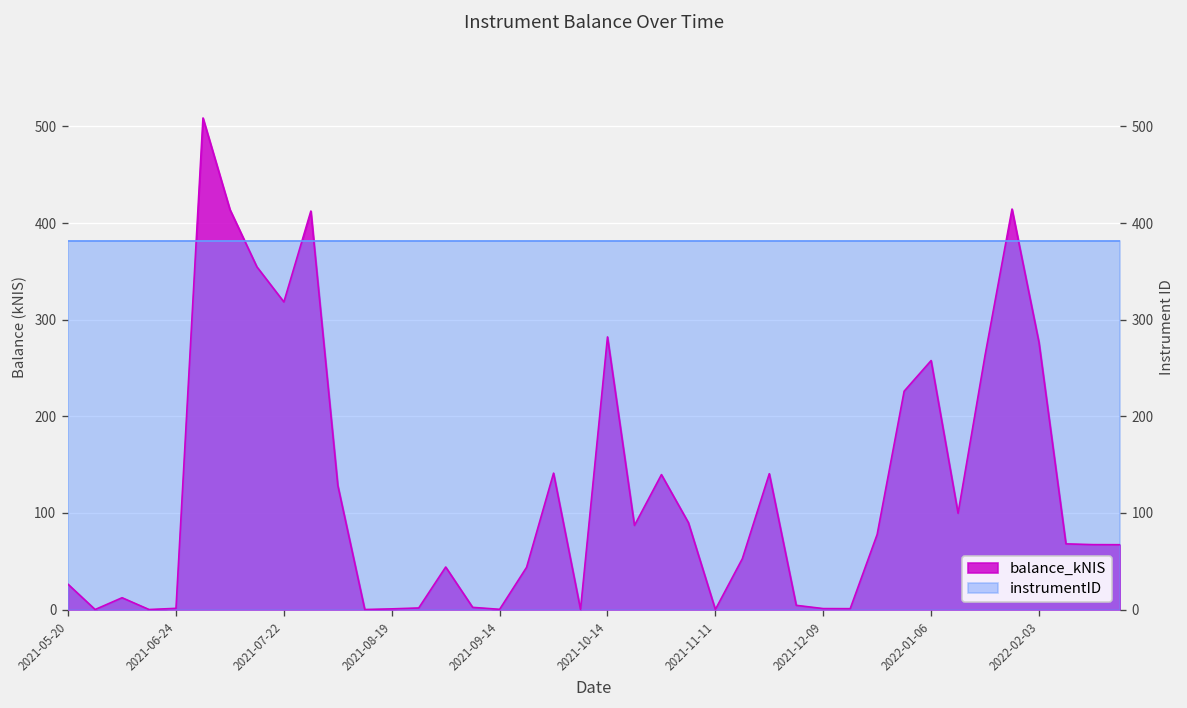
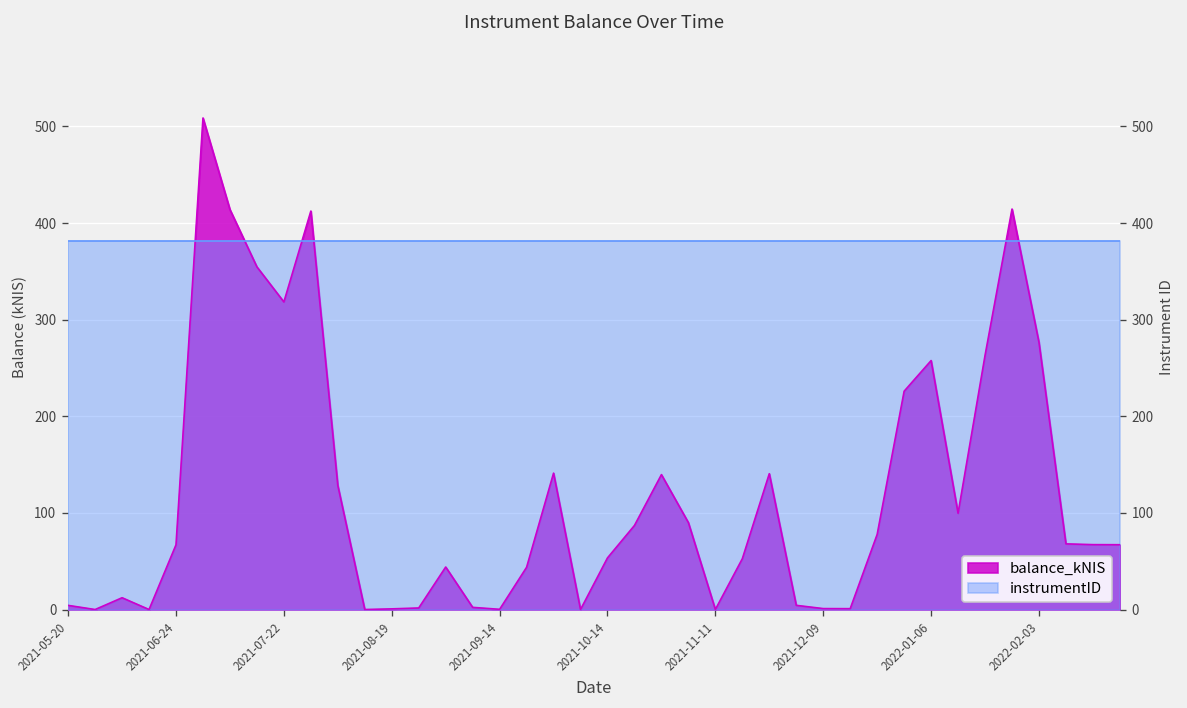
  {
    "balance_kNIS": {
-     "2021-05-20": 30,
-     "2021-06-24": 0,
+     "2021-05-20": 0,
+     "2021-06-24": 70,
      "2021-07-22": 320,
      "2021-08-19": 0,
      "2021-09-14": 0,
-     "2021-10-14": 280,
+     "2021-10-14": 50,
      "2021-11-11": 0,
      "2021-12-09": 0,
      "2022-01-06": 260,
      "2022-02-03": 280
    },
    "instrumentID": {
      "2021-05-20": 380,
      "2021-06-24": 380,
      "2021-07-22": 380,
      "2021-08-19": 380,
      "2021-09-14": 380,
      "2021-10-14": 380,
      "2021-11-11": 380,
      "2021-12-09": 380,
      "2022-01-06": 380,
      "2022-02-03": 380
    }
  }
